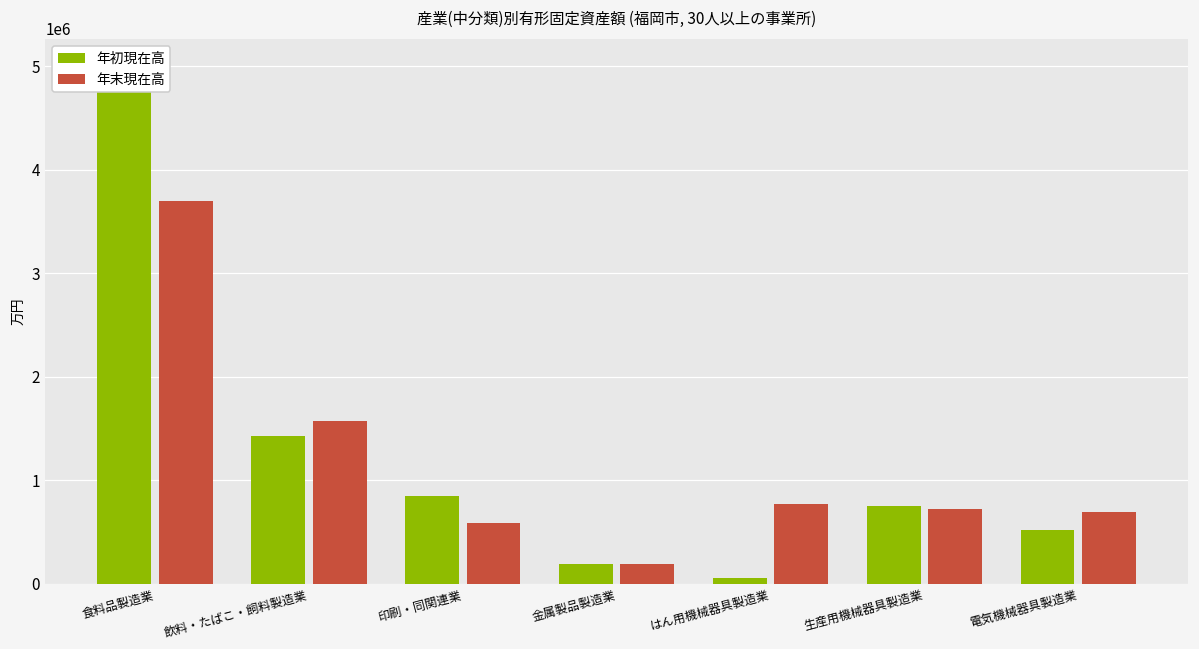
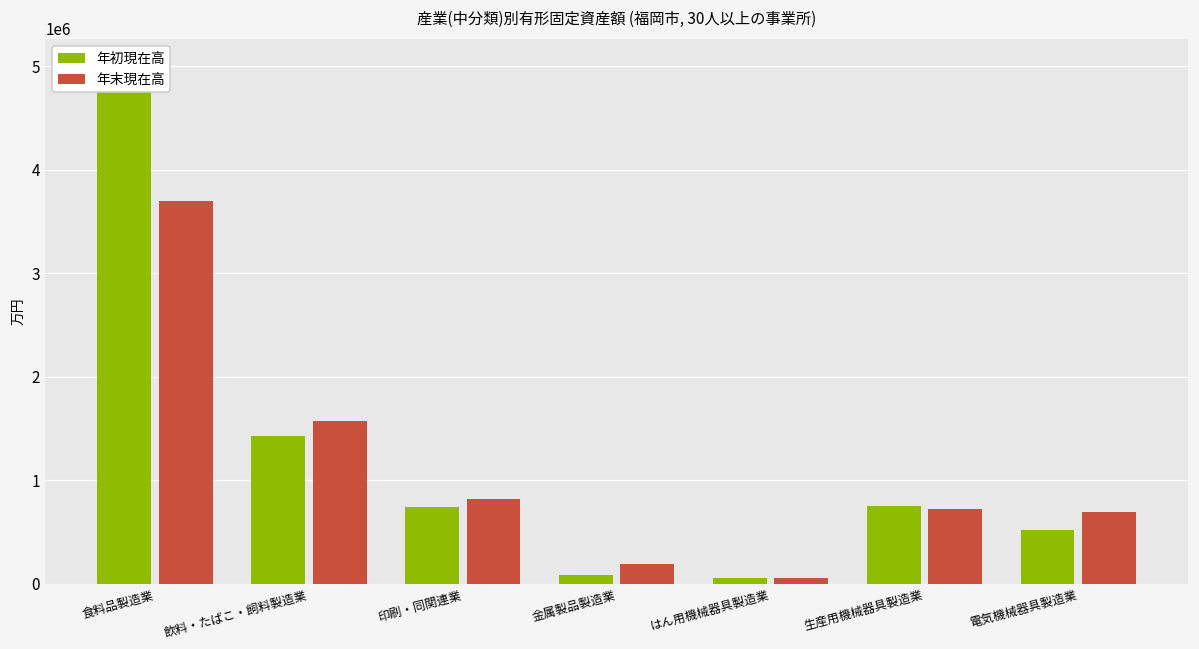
  {
    "年初現在高": {
      "飲料・たばこ・飼料製造業": 1400000,
-     "印刷・同関連業": 800000,
-     "金属製品製造業": 200000,
+     "印刷・同関連業": 700000,
+     "金属製品製造業": 100000,
      "はん用機械器具製造業": 100000,
      "生産用機械器具製造業": 700000,
      "電気機械器具製造業": 500000
    },
    "年末現在高": {
      "食料品製造業": 3700000,
      "飲料・たばこ・飼料製造業": 1600000,
-     "印刷・同関連業": 600000,
+     "印刷・同関連業": 800000,
      "金属製品製造業": 200000,
-     "はん用機械器具製造業": 800000,
+     "はん用機械器具製造業": 100000,
      "生産用機械器具製造業": 700000,
      "電気機械器具製造業": 700000
    }
  }
